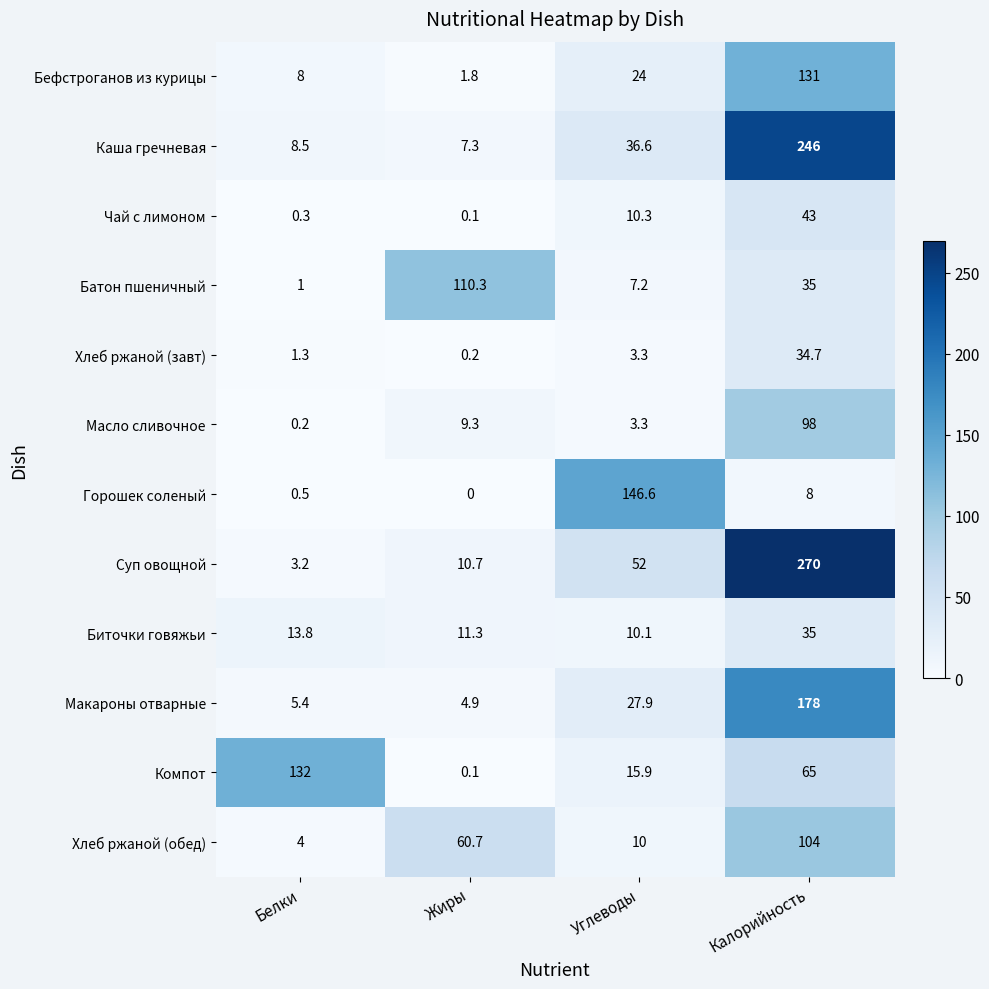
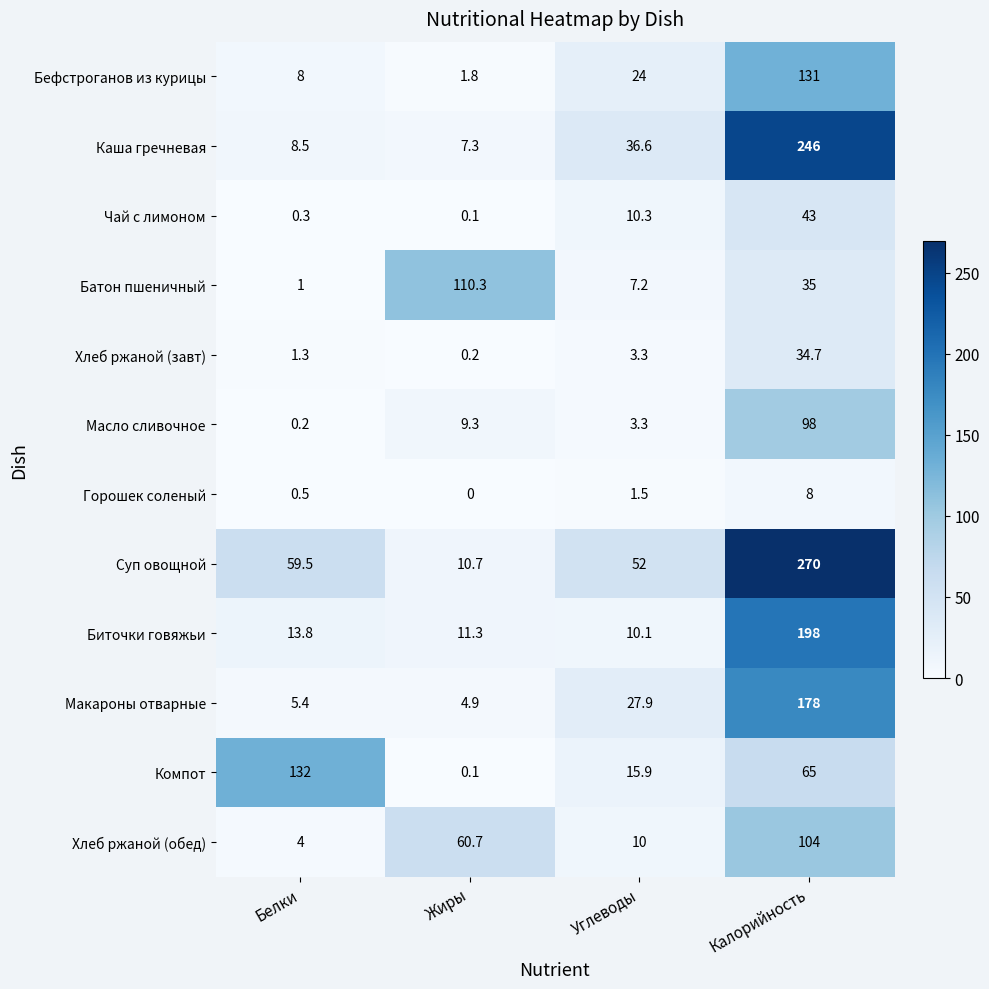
  {
    "Бефстроганов из курицы": {
      "Белки": 8,
      "Жиры": 1.8,
      "Углеводы": 24,
      "Калорийность": 131
    },
    "Каша гречневая": {
      "Белки": 8.5,
      "Жиры": 7.3,
      "Углеводы": 36.6,
      "Калорийность": 246
    },
    "Чай с лимоном": {
      "Белки": 0.3,
      "Жиры": 0.1,
      "Углеводы": 10.3,
      "Калорийность": 43
    },
    "Батон пшеничный": {
      "Белки": 1,
      "Жиры": 110.3,
      "Углеводы": 7.2,
      "Калорийность": 35
    },
    "Хлеб ржаной (завт)": {
      "Белки": 1.3,
      "Жиры": 0.2,
      "Углеводы": 3.3,
      "Калорийность": 34.7
    },
    "Масло сливочное": {
      "Белки": 0.2,
      "Жиры": 9.3,
      "Углеводы": 3.3,
      "Калорийность": 98
    },
    "Горошек соленый": {
      "Белки": 0.5,
      "Жиры": 0,
-     "Углеводы": 146.6,
+     "Углеводы": 1.5,
      "Калорийность": 8
    },
    "Суп овощной": {
-     "Белки": 3.2,
+     "Белки": 59.5,
      "Жиры": 10.7,
      "Углеводы": 52,
      "Калорийность": 270
    },
    "Биточки говяжьи": {
      "Белки": 13.8,
      "Жиры": 11.3,
      "Углеводы": 10.1,
-     "Калорийность": 35
+     "Калорийность": 198
    },
    "Макароны отварные": {
      "Белки": 5.4,
      "Жиры": 4.9,
      "Углеводы": 27.9,
      "Калорийность": 178
    },
    "Компот": {
      "Белки": 132,
      "Жиры": 0.1,
      "Углеводы": 15.9,
      "Калорийность": 65
    },
    "Хлеб ржаной (обед)": {
      "Белки": 4,
      "Жиры": 60.7,
      "Углеводы": 10,
      "Калорийность": 104
    }
  }
